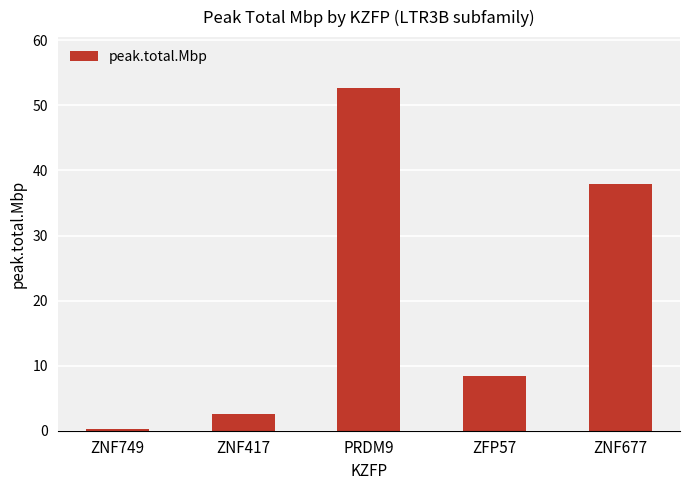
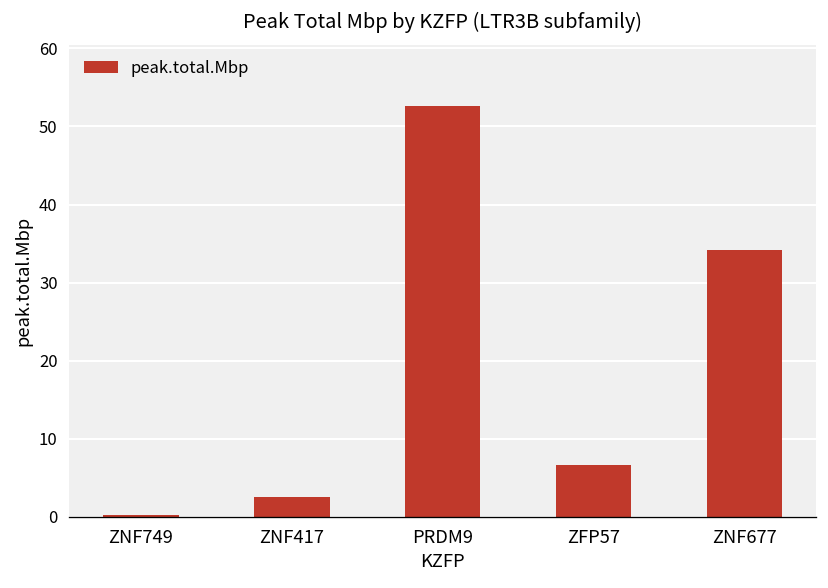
  {
    "ZNF417": 3,
    "PRDM9": 53,
-   "ZFP57": 8,
-   "ZNF677": 38
+   "ZFP57": 7,
+   "ZNF677": 34
  }
